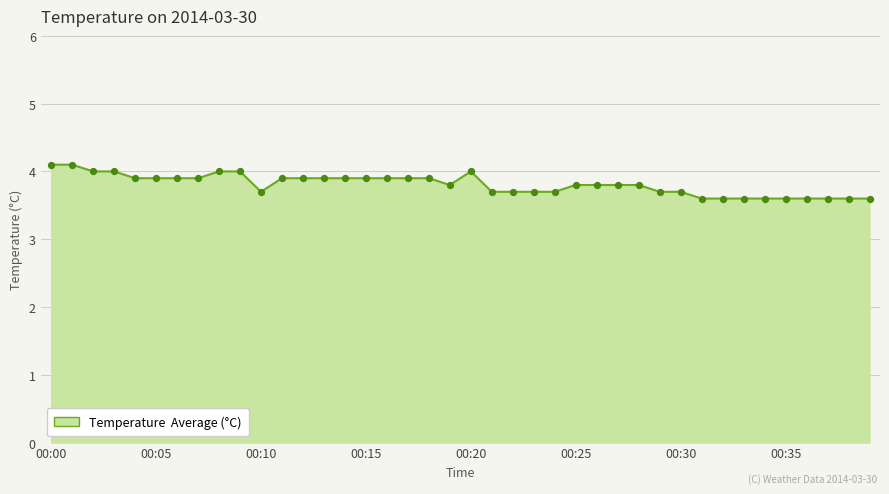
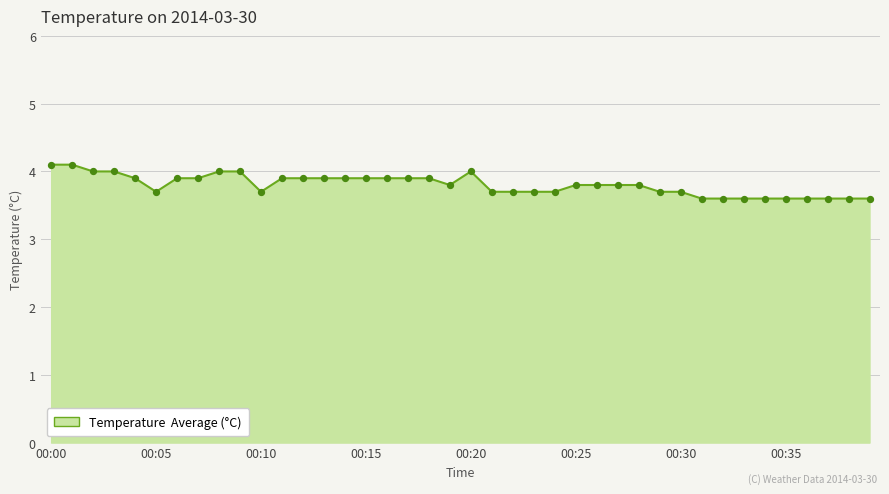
  {
    "00:00": 4.1,
-   "00:05": 3.9,
+   "00:05": 3.7,
    "00:10": 3.7,
    "00:15": 3.9,
    "00:20": 4.0,
    "00:25": 3.8,
    "00:30": 3.7,
    "00:35": 3.6
  }
